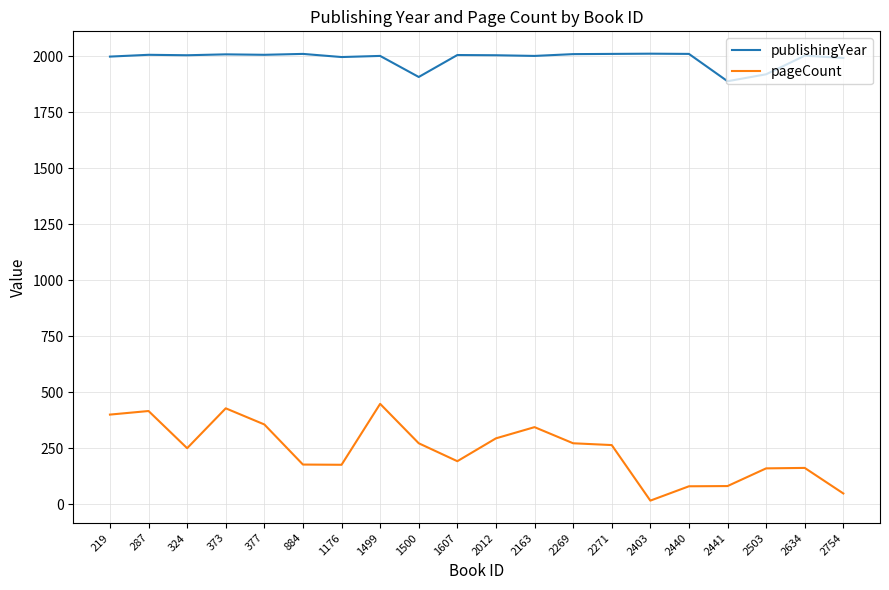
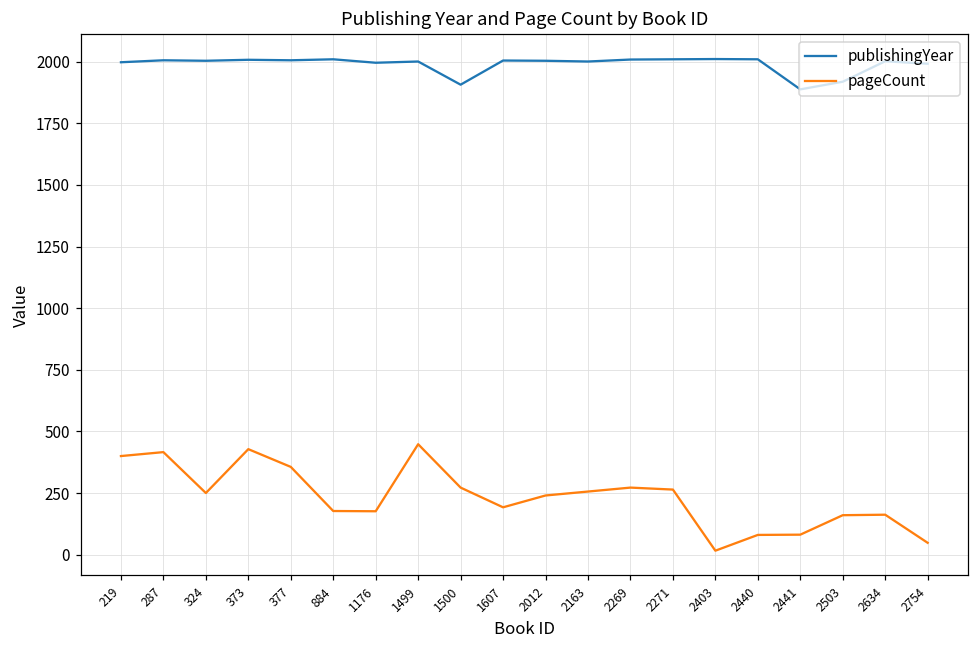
  {
    "publishingYear": {
      "219": 2000,
      "287": 2010,
      "324": 2000,
      "373": 2010,
      "377": 2010,
      "884": 2010,
      "1176": 2000,
      "1499": 2000,
      "1500": 1910,
      "1607": 2010,
      "2012": 2000,
      "2163": 2000,
      "2269": 2010,
      "2271": 2010,
      "2403": 2010,
      "2440": 2010
    },
    "pageCount": {
      "219": 400,
      "287": 420,
      "324": 250,
      "373": 430,
      "377": 360,
      "884": 180,
      "1176": 180,
      "1499": 450,
      "1500": 270,
      "1607": 190,
-     "2012": 290,
-     "2163": 340,
+     "2012": 240,
+     "2163": 260,
      "2269": 270,
      "2271": 260,
      "2403": 20,
      "2440": 80,
      "2441": 80,
      "2503": 160,
      "2634": 160,
      "2754": 50
    }
  }
